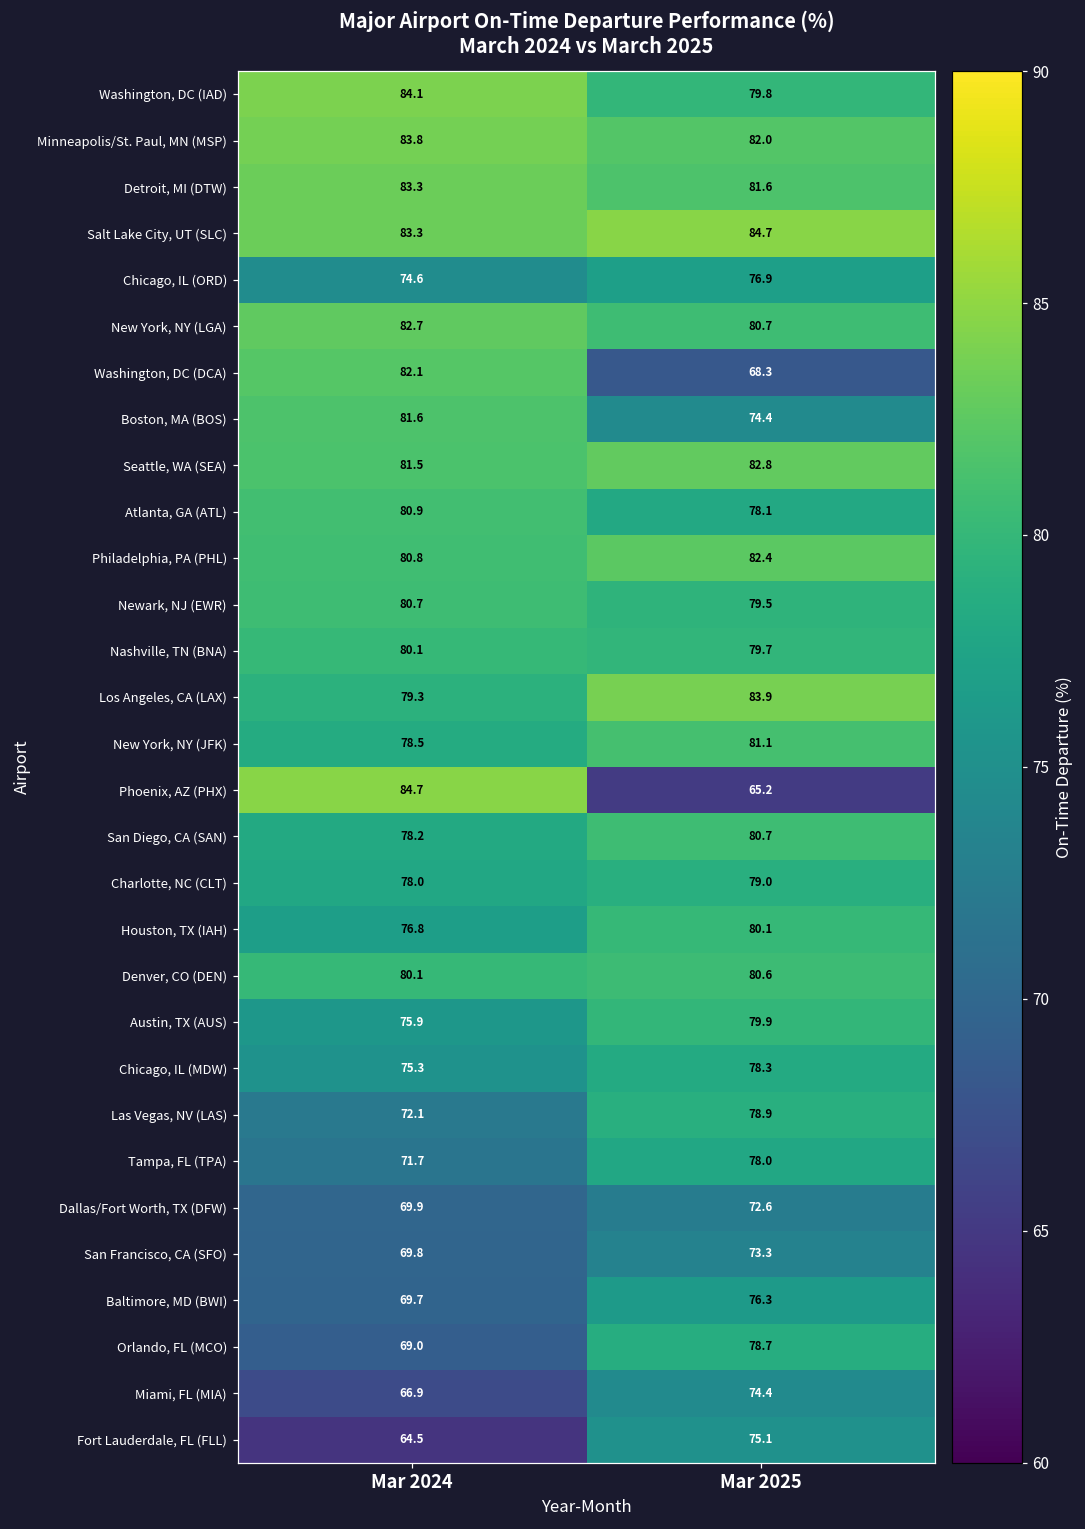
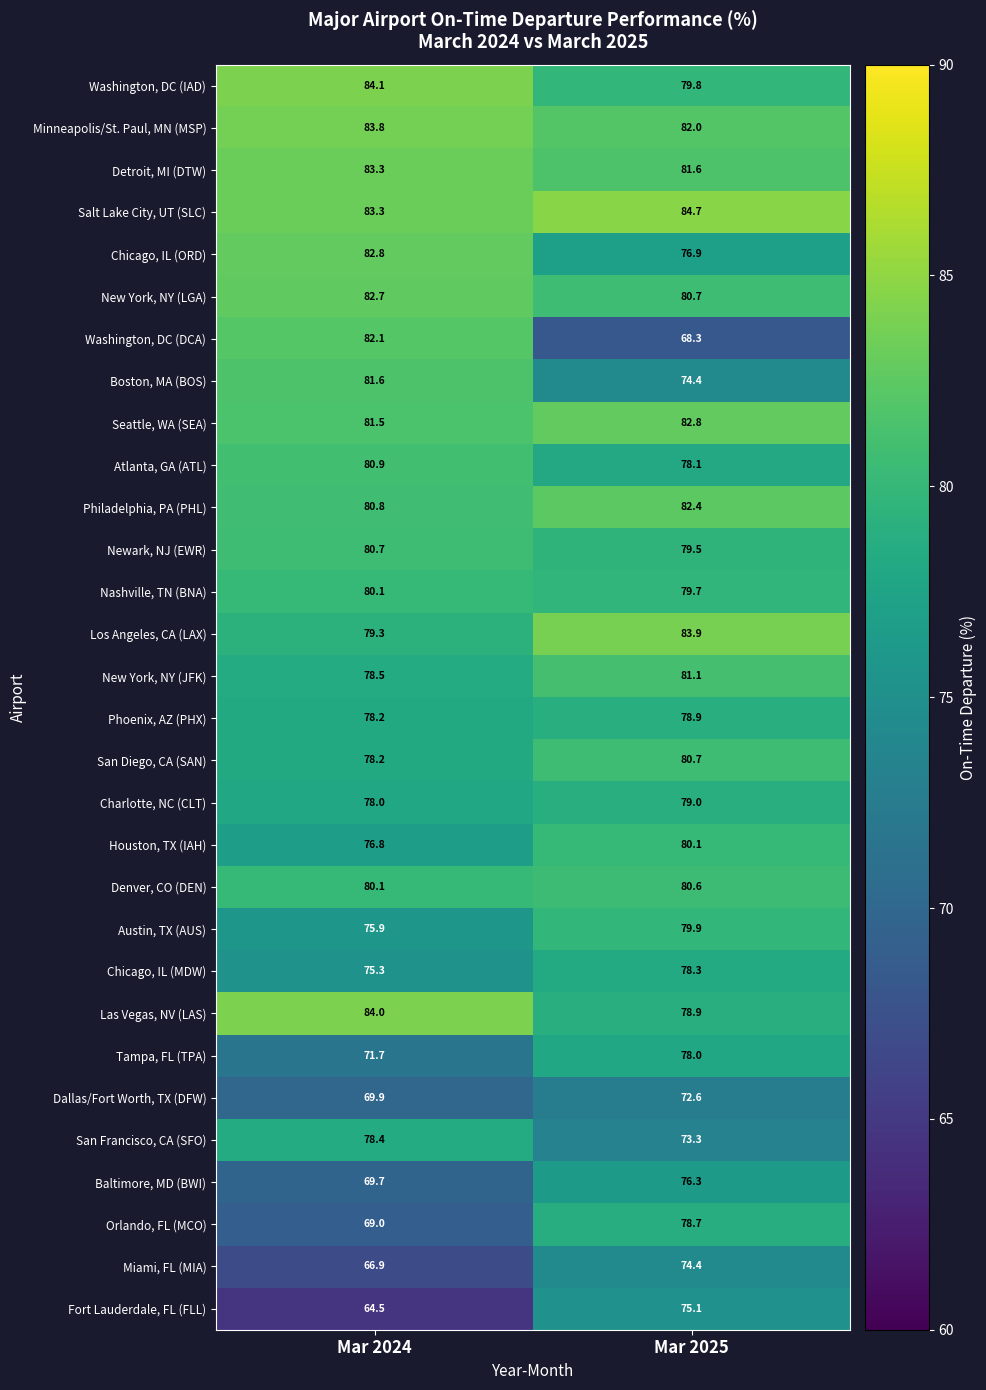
  {
    "Washington, DC (IAD)": {
      "Mar 2024": 84.1,
      "Mar 2025": 79.8
    },
    "Minneapolis/St. Paul, MN (MSP)": {
      "Mar 2024": 83.8,
      "Mar 2025": 82.0
    },
    "Detroit, MI (DTW)": {
      "Mar 2024": 83.3,
      "Mar 2025": 81.6
    },
    "Salt Lake City, UT (SLC)": {
      "Mar 2024": 83.3,
      "Mar 2025": 84.7
    },
    "Chicago, IL (ORD)": {
-     "Mar 2024": 74.6,
+     "Mar 2024": 82.8,
      "Mar 2025": 76.9
    },
    "New York, NY (LGA)": {
      "Mar 2024": 82.7,
      "Mar 2025": 80.7
    },
    "Washington, DC (DCA)": {
      "Mar 2024": 82.1,
      "Mar 2025": 68.3
    },
    "Boston, MA (BOS)": {
      "Mar 2024": 81.6,
      "Mar 2025": 74.4
    },
    "Seattle, WA (SEA)": {
      "Mar 2024": 81.5,
      "Mar 2025": 82.8
    },
    "Atlanta, GA (ATL)": {
      "Mar 2024": 80.9,
      "Mar 2025": 78.1
    },
    "Philadelphia, PA (PHL)": {
      "Mar 2024": 80.8,
      "Mar 2025": 82.4
    },
    "Newark, NJ (EWR)": {
      "Mar 2024": 80.7,
      "Mar 2025": 79.5
    },
    "Nashville, TN (BNA)": {
      "Mar 2024": 80.1,
      "Mar 2025": 79.7
    },
    "Los Angeles, CA (LAX)": {
      "Mar 2024": 79.3,
      "Mar 2025": 83.9
    },
    "New York, NY (JFK)": {
      "Mar 2024": 78.5,
      "Mar 2025": 81.1
    },
    "Phoenix, AZ (PHX)": {
-     "Mar 2024": 84.7,
-     "Mar 2025": 65.2
+     "Mar 2024": 78.2,
+     "Mar 2025": 78.9
    },
    "San Diego, CA (SAN)": {
      "Mar 2024": 78.2,
      "Mar 2025": 80.7
    },
    "Charlotte, NC (CLT)": {
      "Mar 2024": 78.0,
      "Mar 2025": 79.0
    },
    "Houston, TX (IAH)": {
      "Mar 2024": 76.8,
      "Mar 2025": 80.1
    },
    "Denver, CO (DEN)": {
      "Mar 2024": 80.1,
      "Mar 2025": 80.6
    },
    "Austin, TX (AUS)": {
      "Mar 2024": 75.9,
      "Mar 2025": 79.9
    },
    "Chicago, IL (MDW)": {
      "Mar 2024": 75.3,
      "Mar 2025": 78.3
    },
    "Las Vegas, NV (LAS)": {
-     "Mar 2024": 72.1,
+     "Mar 2024": 84.0,
      "Mar 2025": 78.9
    },
    "Tampa, FL (TPA)": {
      "Mar 2024": 71.7,
      "Mar 2025": 78.0
    },
    "Dallas/Fort Worth, TX (DFW)": {
      "Mar 2024": 69.9,
      "Mar 2025": 72.6
    },
    "San Francisco, CA (SFO)": {
-     "Mar 2024": 69.8,
+     "Mar 2024": 78.4,
      "Mar 2025": 73.3
    },
    "Baltimore, MD (BWI)": {
      "Mar 2024": 69.7,
      "Mar 2025": 76.3
    },
    "Orlando, FL (MCO)": {
      "Mar 2024": 69.0,
      "Mar 2025": 78.7
    },
    "Miami, FL (MIA)": {
      "Mar 2024": 66.9,
      "Mar 2025": 74.4
    },
    "Fort Lauderdale, FL (FLL)": {
      "Mar 2024": 64.5,
      "Mar 2025": 75.1
    }
  }
